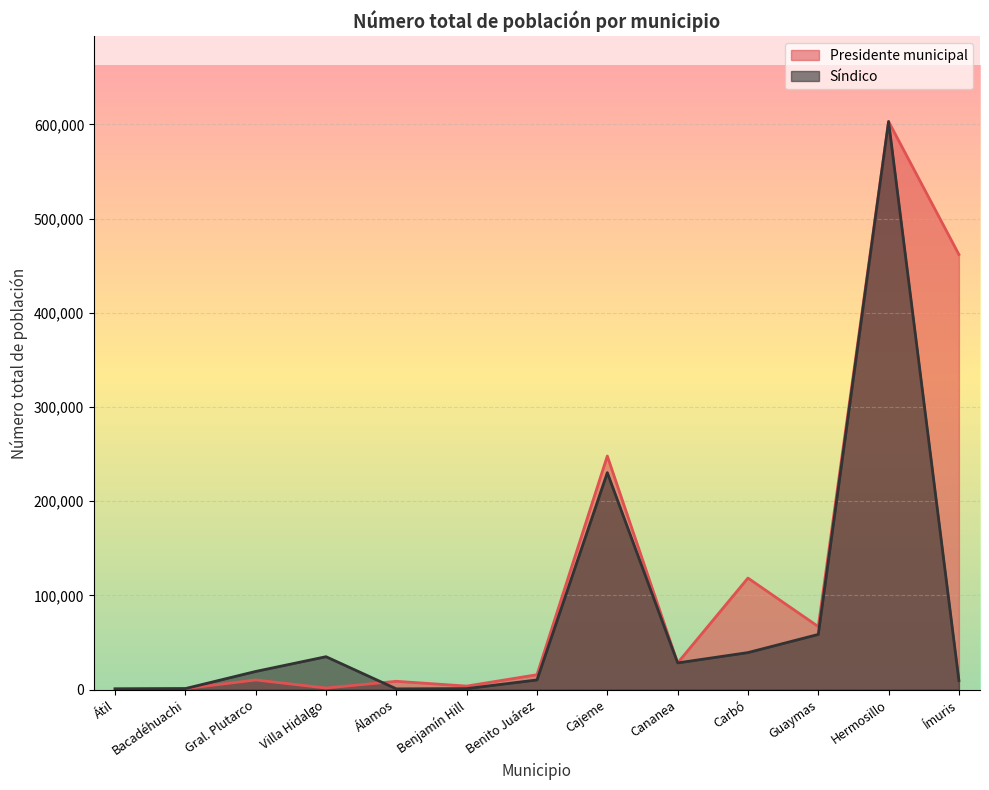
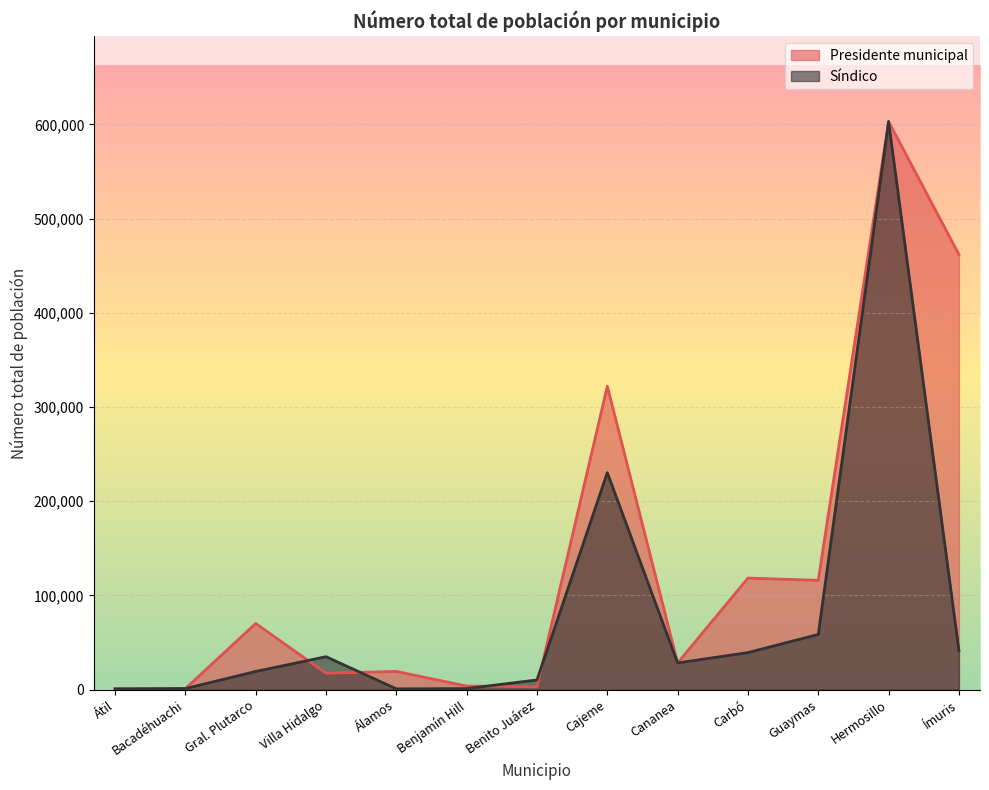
  {
    "Presidente municipal": {
-     "Gral. Plutarco": "10,000",
-     "Villa Hidalgo": "0",
-     "Álamos": "10,000",
-     "Benito Juárez": "20,000",
-     "Cajeme": "250,000",
+     "Gral. Plutarco": "70,000",
+     "Villa Hidalgo": "20,000",
+     "Álamos": "20,000",
+     "Benito Juárez": "0",
+     "Cajeme": "320,000",
      "Carbó": "120,000",
-     "Guaymas": "70,000",
+     "Guaymas": "120,000",
      "Ímuris": "460,000"
    },
    "Síndico": {
      "Gral. Plutarco": "20,000",
      "Villa Hidalgo": "30,000",
      "Álamos": "0",
      "Benito Juárez": "10,000",
      "Cajeme": "230,000",
      "Carbó": "40,000",
      "Guaymas": "60,000",
-     "Ímuris": "10,000"
+     "Ímuris": "40,000"
    }
  }
